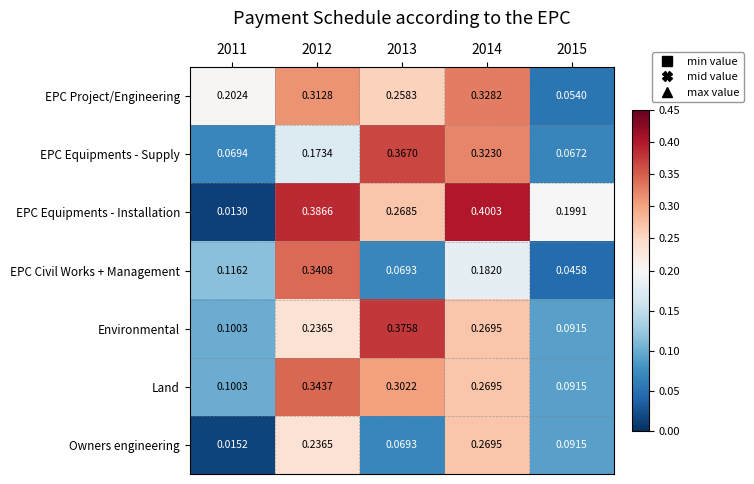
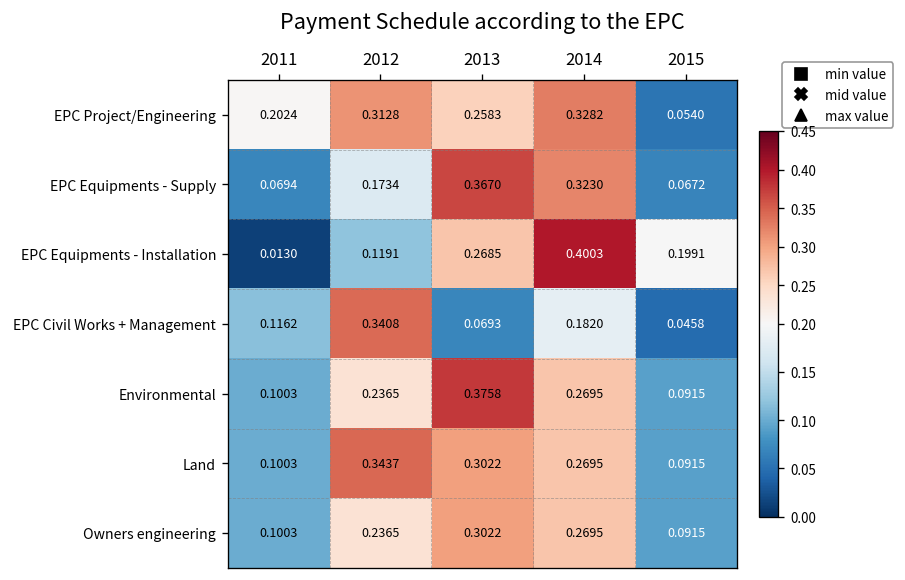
  {
    "EPC Project/Engineering": {
      "2011": 0.2024,
      "2012": 0.3128,
      "2013": 0.2583,
      "2014": 0.3282,
      "2015": 0.0540
    },
    "EPC Equipments - Supply": {
      "2011": 0.0694,
      "2012": 0.1734,
      "2013": 0.3670,
      "2014": 0.3230,
      "2015": 0.0672
    },
    "EPC Equipments - Installation": {
      "2011": 0.0130,
-     "2012": 0.3866,
+     "2012": 0.1191,
      "2013": 0.2685,
      "2014": 0.4003,
      "2015": 0.1991
    },
    "EPC Civil Works + Management": {
      "2011": 0.1162,
      "2012": 0.3408,
      "2013": 0.0693,
      "2014": 0.1820,
      "2015": 0.0458
    },
    "Environmental": {
      "2011": 0.1003,
      "2012": 0.2365,
      "2013": 0.3758,
      "2014": 0.2695,
      "2015": 0.0915
    },
    "Land": {
      "2011": 0.1003,
      "2012": 0.3437,
      "2013": 0.3022,
      "2014": 0.2695,
      "2015": 0.0915
    },
    "Owners engineering": {
-     "2011": 0.0152,
+     "2011": 0.1003,
      "2012": 0.2365,
-     "2013": 0.0693,
+     "2013": 0.3022,
      "2014": 0.2695,
      "2015": 0.0915
    }
  }
